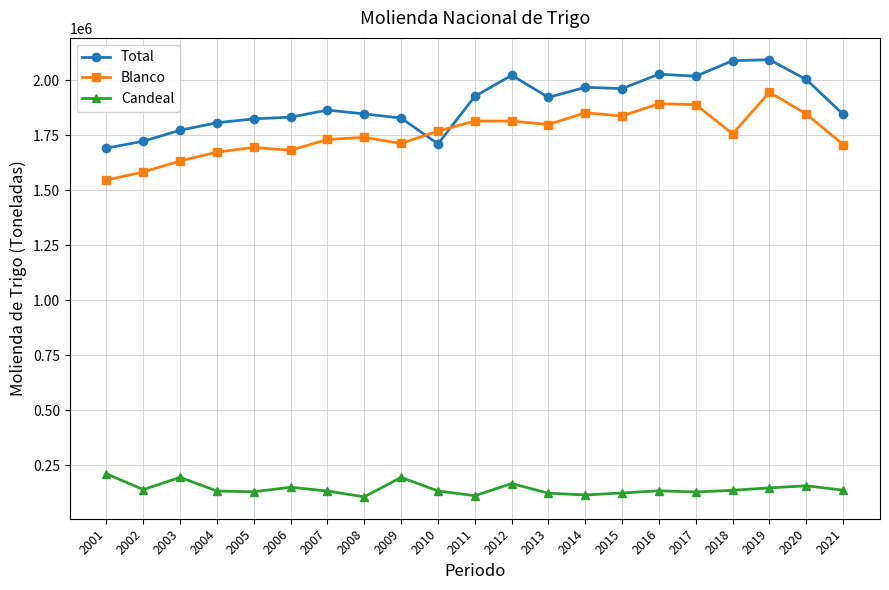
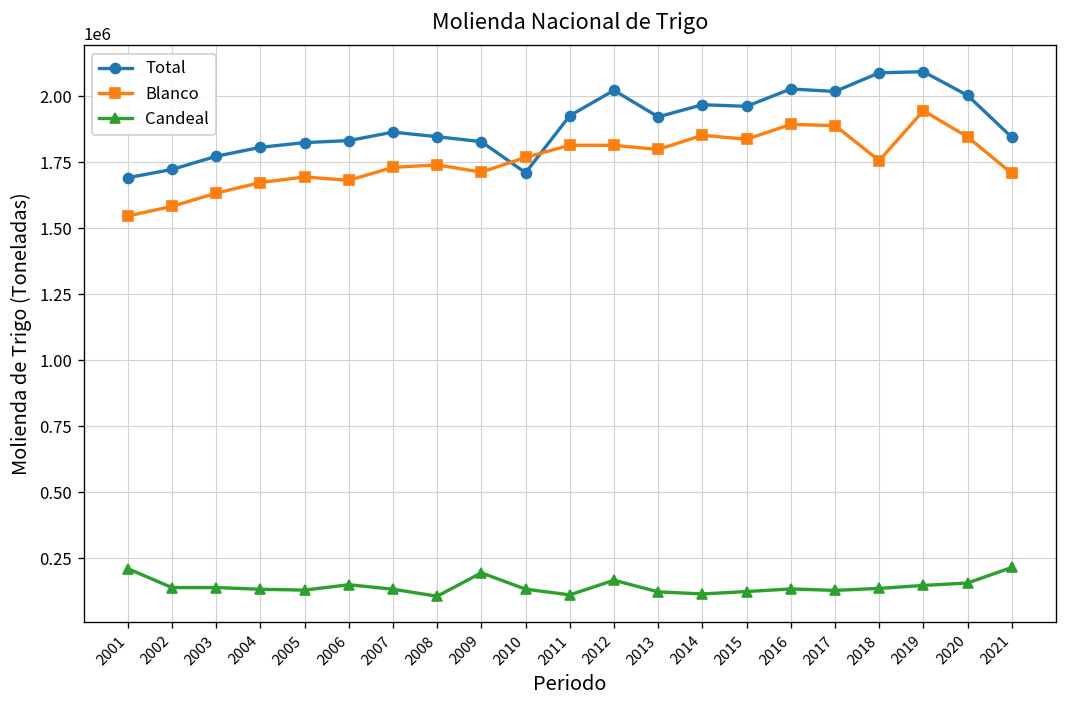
  {
    "Total": {
      "2001": 1690000,
      "2002": 1720000,
      "2003": 1770000,
      "2004": 1810000,
      "2005": 1820000,
      "2006": 1830000,
      "2007": 1860000,
      "2008": 1850000,
      "2009": 1830000,
      "2010": 1710000,
      "2011": 1930000,
      "2012": 2020000,
      "2013": 1920000,
      "2014": 1970000,
      "2015": 1960000,
      "2016": 2030000,
      "2017": 2020000,
      "2018": 2090000,
      "2019": 2090000,
      "2020": 2000000,
      "2021": 1850000
    },
    "Blanco": {
      "2001": 1550000,
      "2002": 1580000,
      "2003": 1630000,
      "2004": 1670000,
      "2005": 1690000,
      "2006": 1680000,
      "2007": 1730000,
      "2008": 1740000,
      "2009": 1710000,
      "2010": 1770000,
      "2011": 1810000,
      "2012": 1810000,
      "2013": 1800000,
      "2014": 1850000,
      "2015": 1840000,
      "2016": 1890000,
      "2017": 1890000,
      "2018": 1760000,
      "2019": 1950000,
      "2020": 1850000,
      "2021": 1710000
    },
    "Candeal": {
      "2001": 210000,
      "2002": 140000,
-     "2003": 200000,
+     "2003": 140000,
      "2004": 130000,
      "2005": 130000,
      "2006": 150000,
      "2007": 130000,
      "2008": 110000,
      "2009": 200000,
      "2010": 130000,
      "2011": 110000,
      "2012": 170000,
      "2013": 120000,
      "2014": 120000,
      "2015": 120000,
      "2016": 130000,
      "2017": 130000,
      "2018": 140000,
      "2019": 150000,
      "2020": 160000,
-     "2021": 140000
+     "2021": 220000
    }
  }
